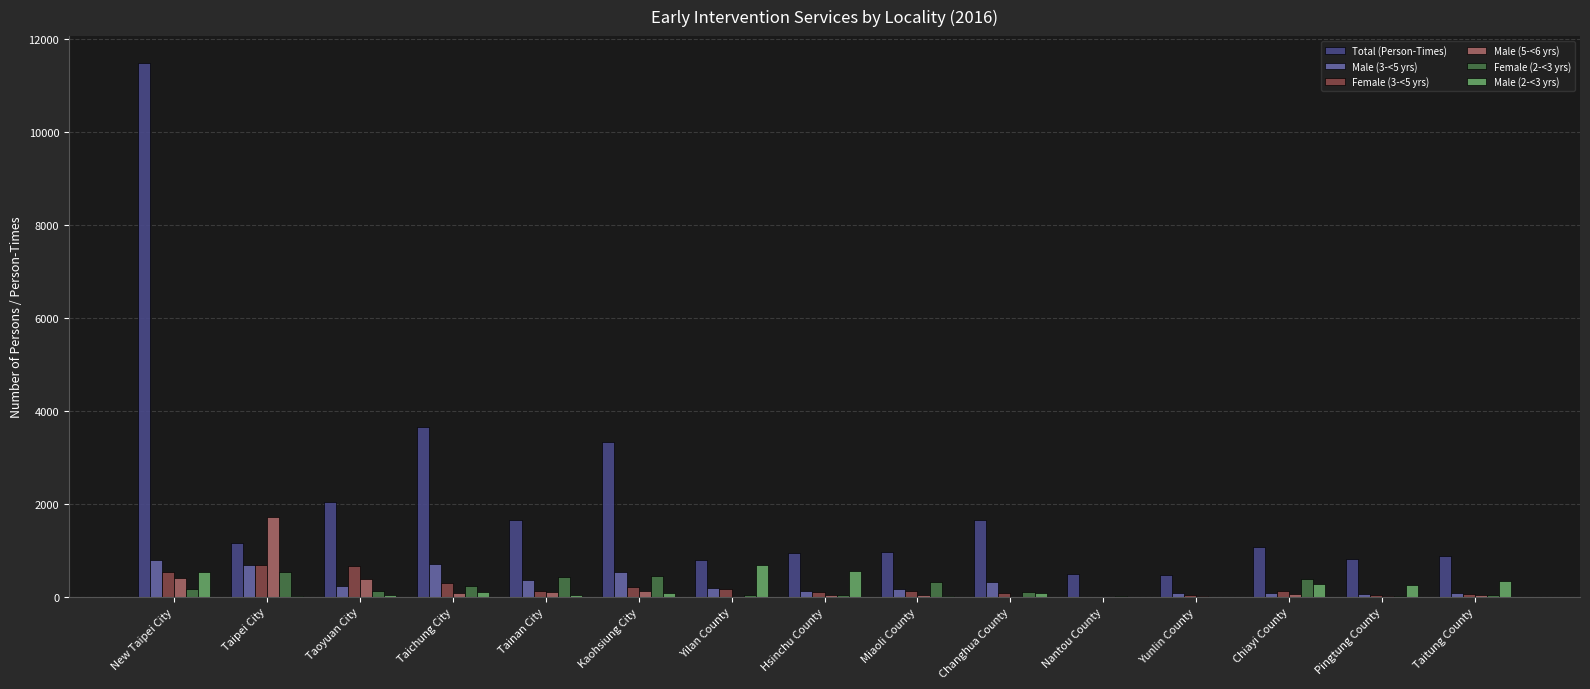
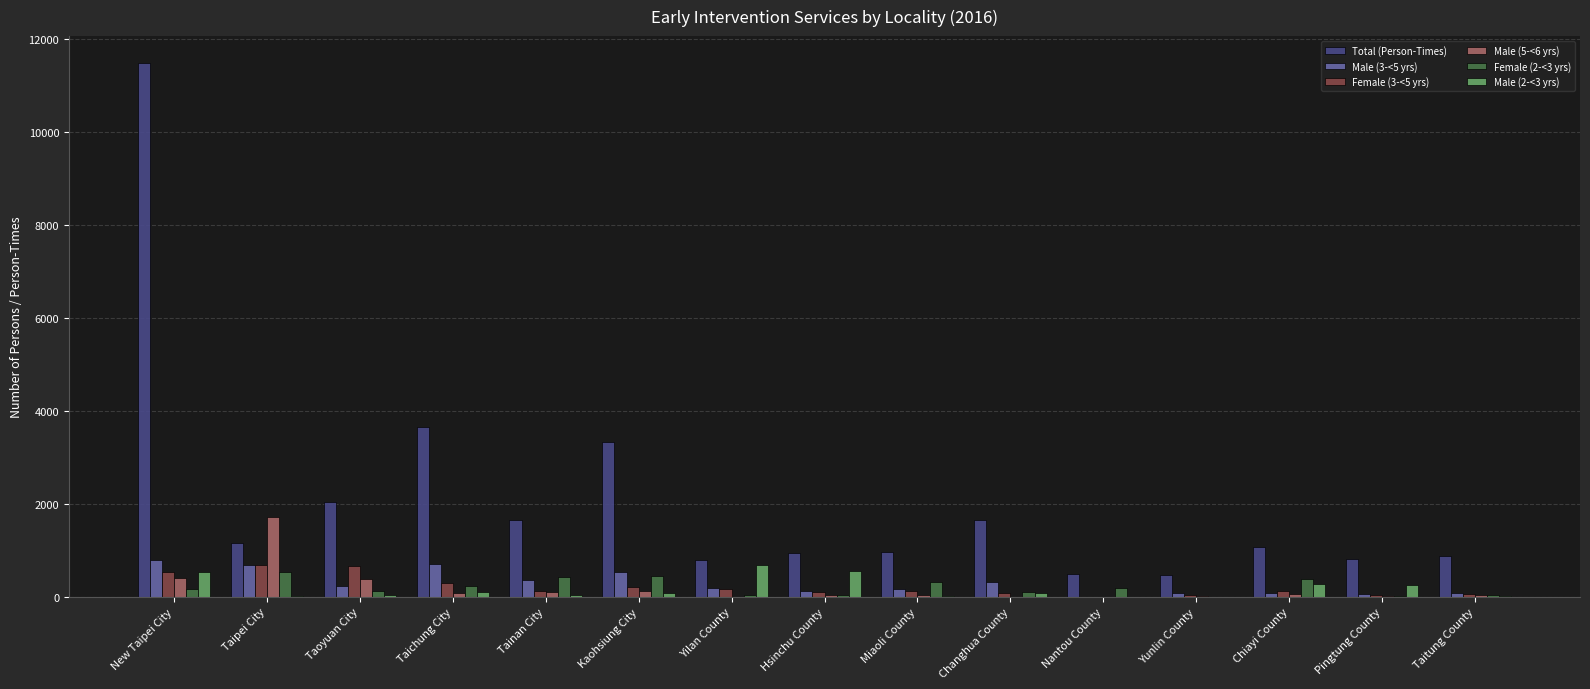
  {
    "Female (2-<3 yrs)": {
      "New Taipei City": 200,
      "Taipei City": 500,
      "Taoyuan City": 100,
      "Taichung City": 200,
      "Tainan City": 400,
      "Kaohsiung City": 500,
      "Miaoli County": 300,
      "Changhua County": 100,
-     "Nantou County": 0,
+     "Nantou County": 200,
      "Chiayi County": 400
    },
    "Male (2-<3 yrs)": {
      "New Taipei City": 500,
      "Taichung City": 100,
      "Kaohsiung City": 100,
      "Yilan County": 700,
      "Hsinchu County": 600,
      "Changhua County": 100,
      "Chiayi County": 300,
      "Pingtung County": 300,
-     "Taitung County": 300
+     "Taitung County": 0
    }
  }
